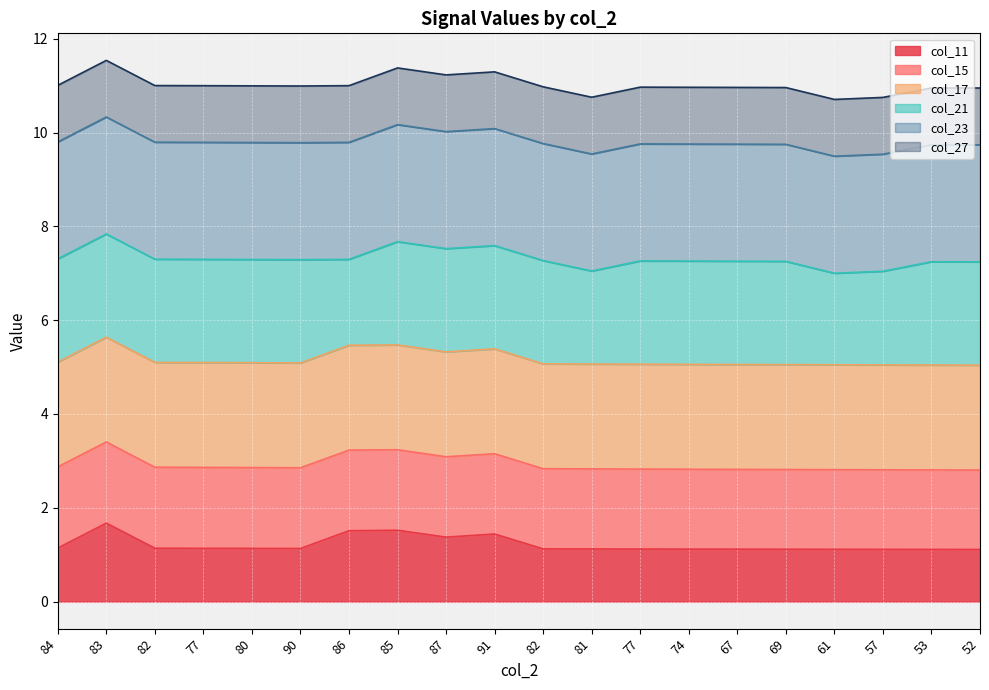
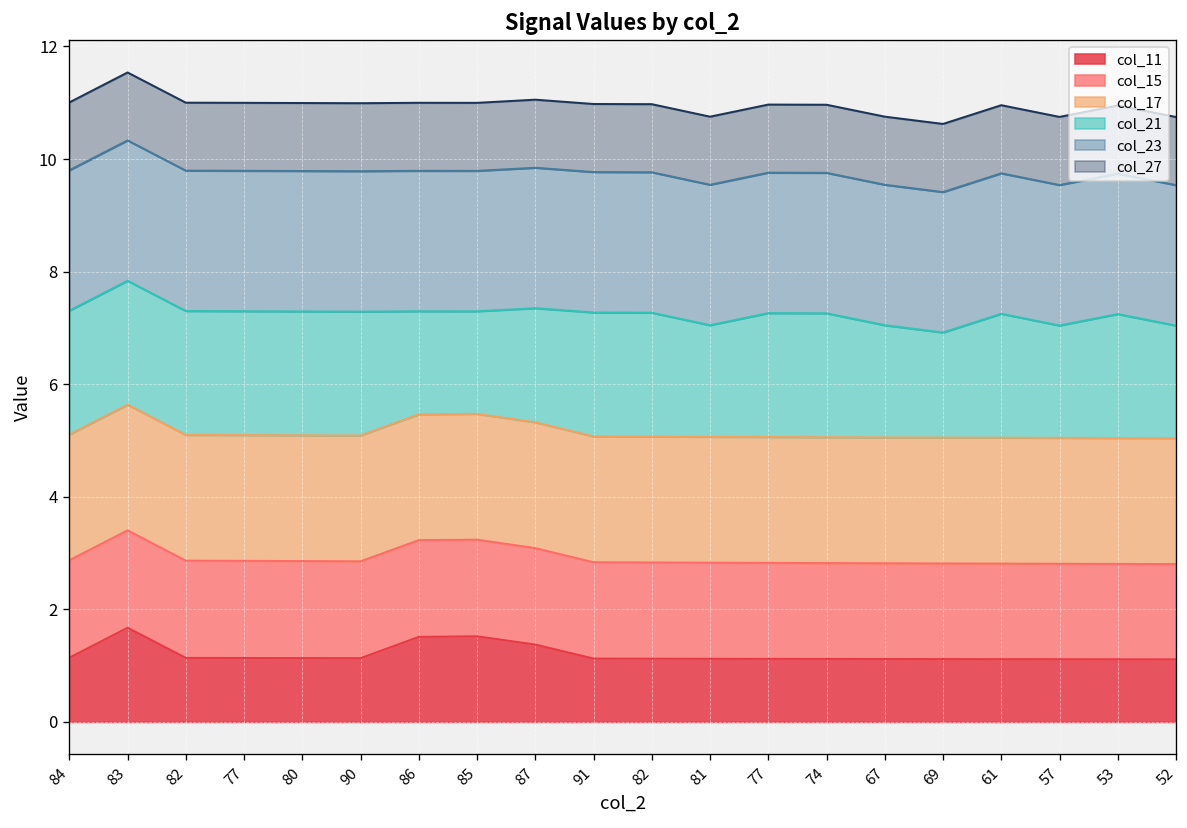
  {
    "col_11": {
      "84": 1.1,
      "83": 1.7,
      "80": 1.1,
      "90": 1.1,
      "86": 1.5,
      "85": 1.5,
      "87": 1.4,
-     "91": 1.4,
+     "91": 1.1,
      "81": 1.1,
      "74": 1.1,
      "67": 1.1,
      "69": 1.1,
      "61": 1.1,
      "57": 1.1,
      "53": 1.1,
      "52": 1.1
    },
    "col_21": {
      "84": 2.2,
      "83": 2.2,
      "80": 2.2,
      "90": 2.2,
      "86": 1.8,
-     "85": 2.2,
-     "87": 2.2,
+     "85": 1.8,
+     "87": 2.0,
      "91": 2.2,
      "81": 2.0,
      "74": 2.2,
-     "67": 2.2,
-     "69": 2.2,
-     "61": 2.0,
+     "67": 2.0,
+     "69": 1.9,
+     "61": 2.2,
      "57": 2.0,
      "53": 2.2,
-     "52": 2.2
+     "52": 2.0
    }
  }
